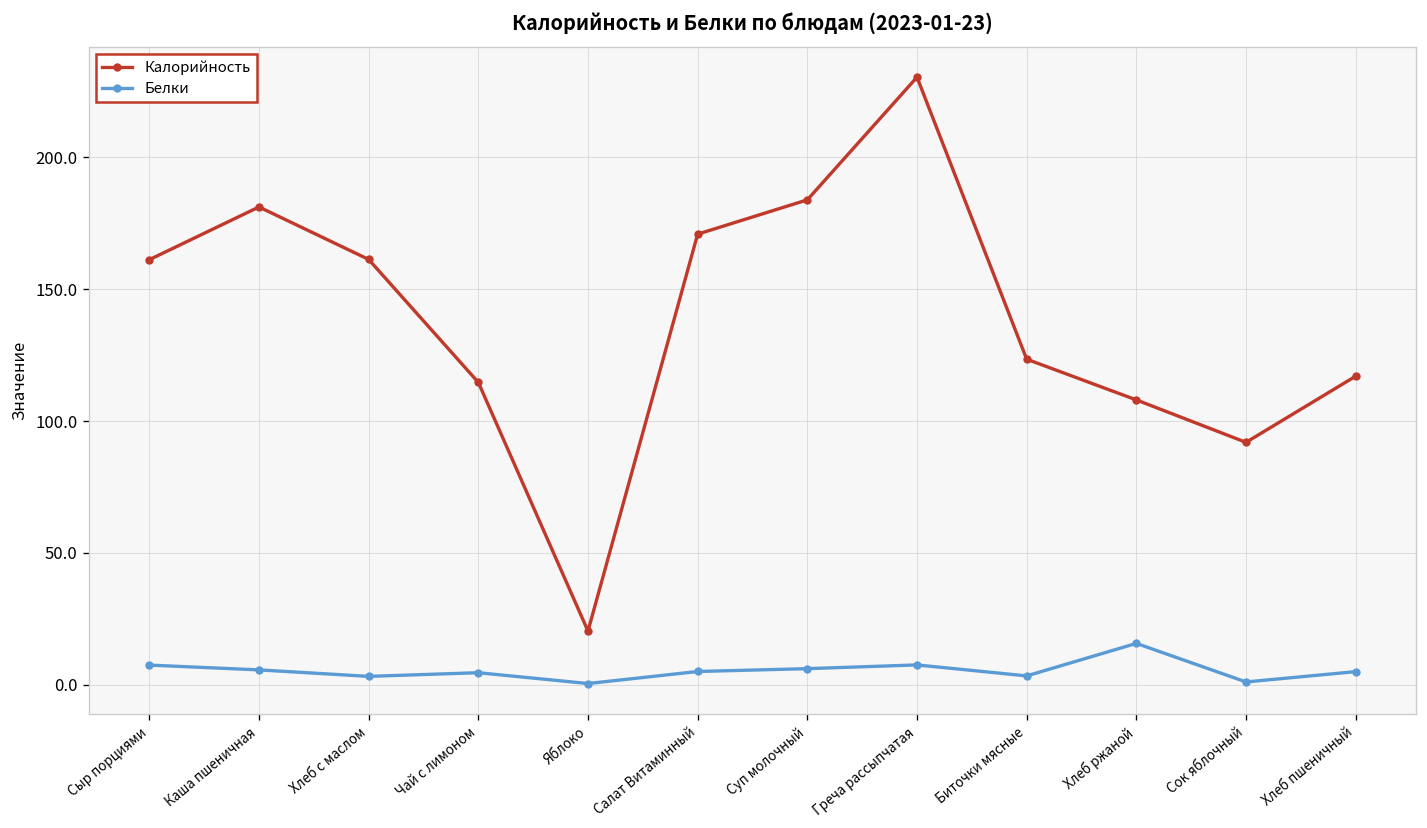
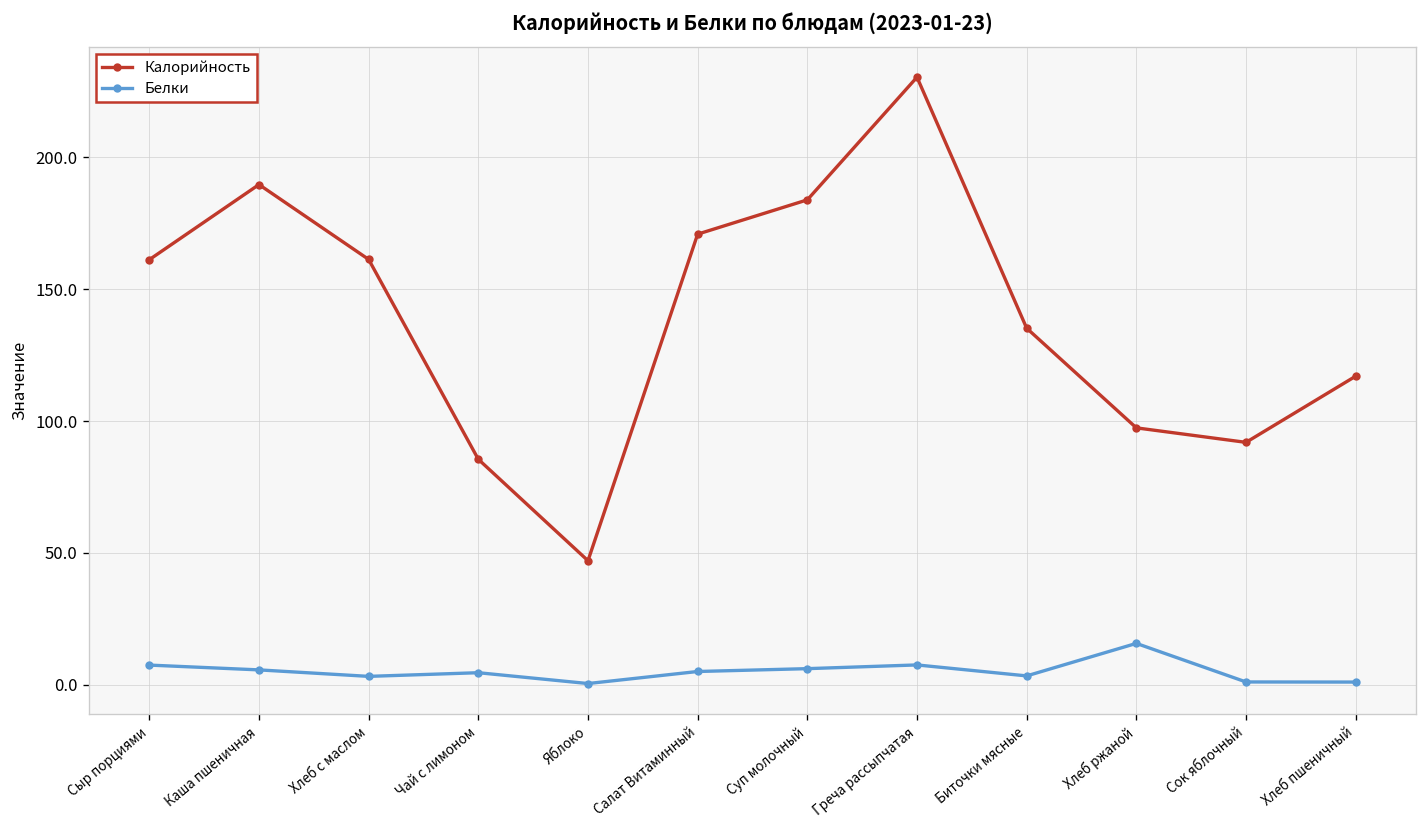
  {
    "Калорийность": {
      "Сыр порциями": 161,
-     "Каша пшеничная": 181,
+     "Каша пшеничная": 190,
      "Хлеб с маслом": 161,
-     "Чай с лимоном": 115,
-     "Яблоко": 20,
+     "Чай с лимоном": 85,
+     "Яблоко": 47,
      "Салат Витаминный": 171,
      "Суп молочный": 184,
      "Греча рассыпчатая": 230,
-     "Биточки мясные": 123,
-     "Хлеб ржаной": 108,
+     "Биточки мясные": 135,
+     "Хлеб ржаной": 97,
      "Сок яблочный": 92,
      "Хлеб пшеничный": 117
    },
    "Белки": {
      "Сыр порциями": 7,
      "Каша пшеничная": 6,
      "Хлеб с маслом": 3,
      "Чай с лимоном": 5,
      "Яблоко": 0,
      "Салат Витаминный": 5,
      "Суп молочный": 6,
      "Греча рассыпчатая": 7,
      "Биточки мясные": 3,
      "Хлеб ржаной": 16,
      "Сок яблочный": 1,
-     "Хлеб пшеничный": 5
+     "Хлеб пшеничный": 1
    }
  }
